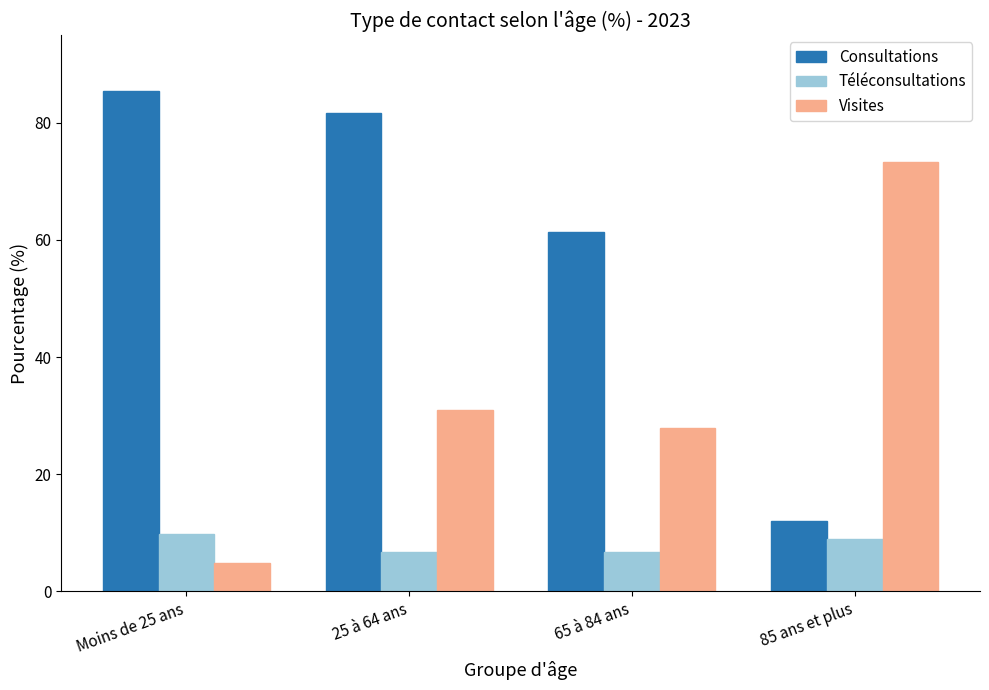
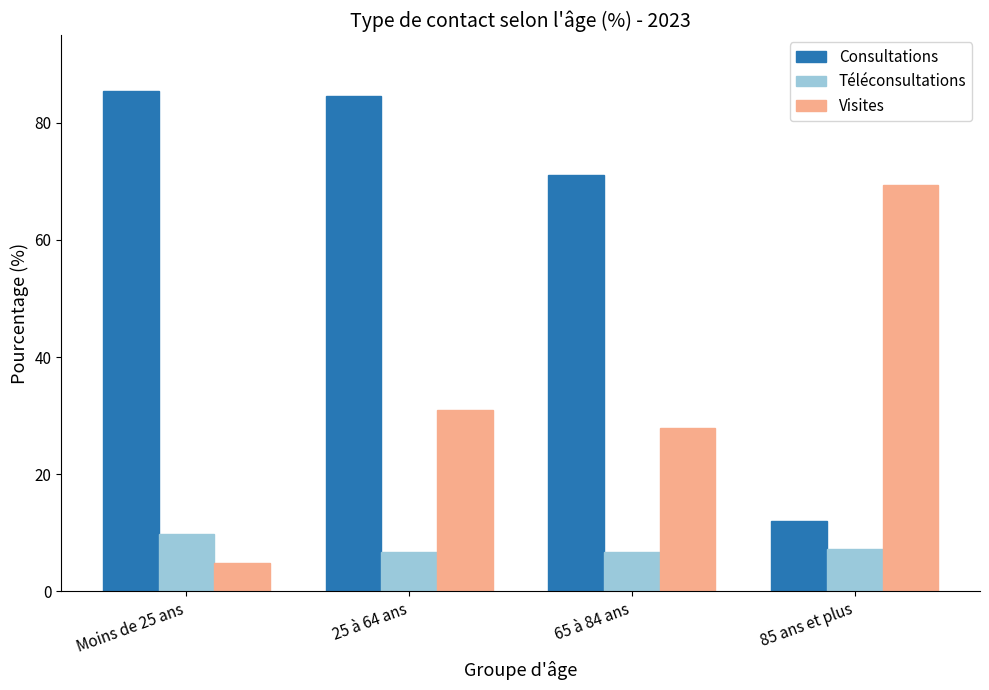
  {
    "Consultations": {
      "Moins de 25 ans": 85,
-     "25 à 64 ans": 82,
-     "65 à 84 ans": 61,
+     "25 à 64 ans": 85,
+     "65 à 84 ans": 71,
      "85 ans et plus": 12
    },
    "Téléconsultations": {
      "Moins de 25 ans": 10,
      "25 à 64 ans": 7,
      "65 à 84 ans": 7,
-     "85 ans et plus": 9
+     "85 ans et plus": 7
    },
    "Visites": {
      "Moins de 25 ans": 5,
      "25 à 64 ans": 31,
      "65 à 84 ans": 28,
-     "85 ans et plus": 73
+     "85 ans et plus": 69
    }
  }
